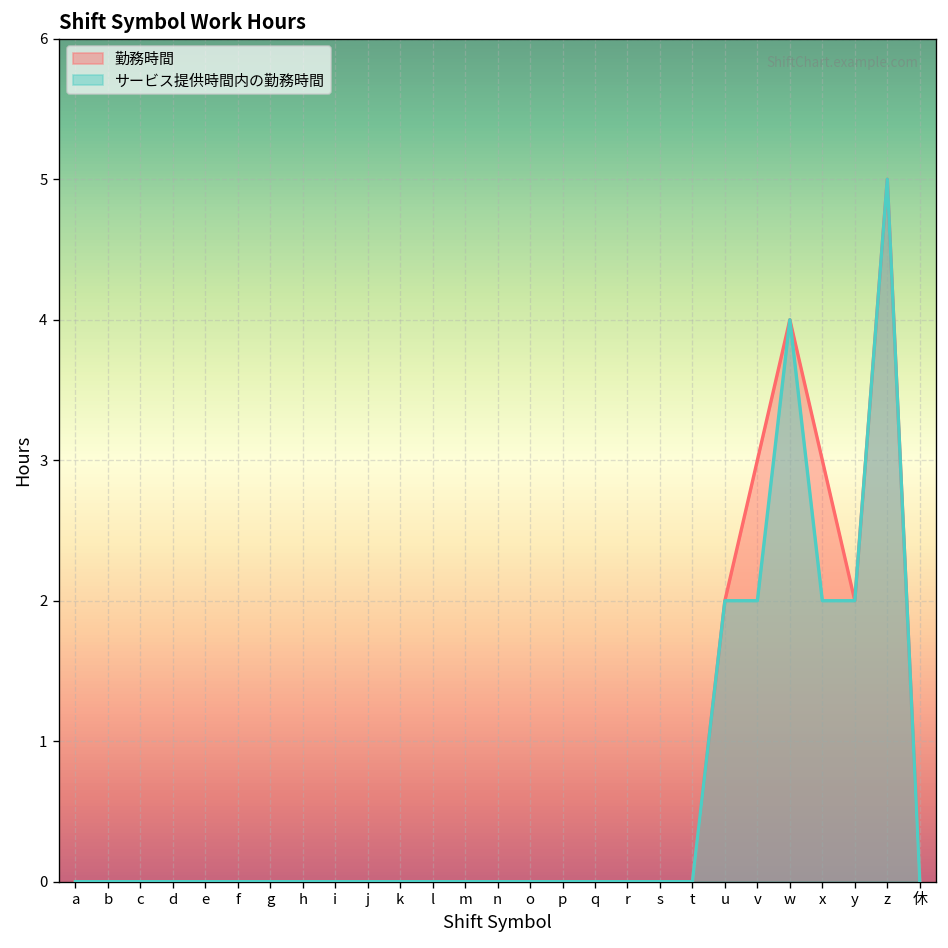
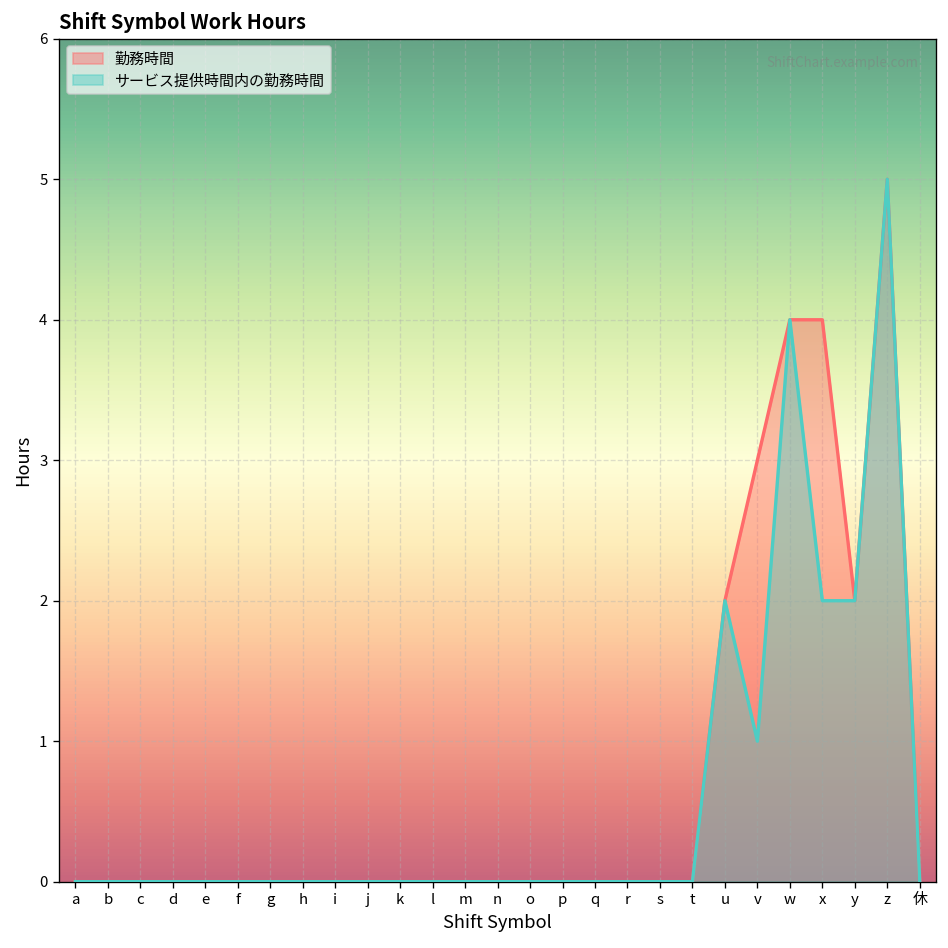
  {
    "勤務時間": {
      "v": 3,
-     "x": 3
+     "x": 4
    },
    "サービス提供時間内の勤務時間": {
-     "v": 2,
+     "v": 1,
      "x": 2
    }
  }
